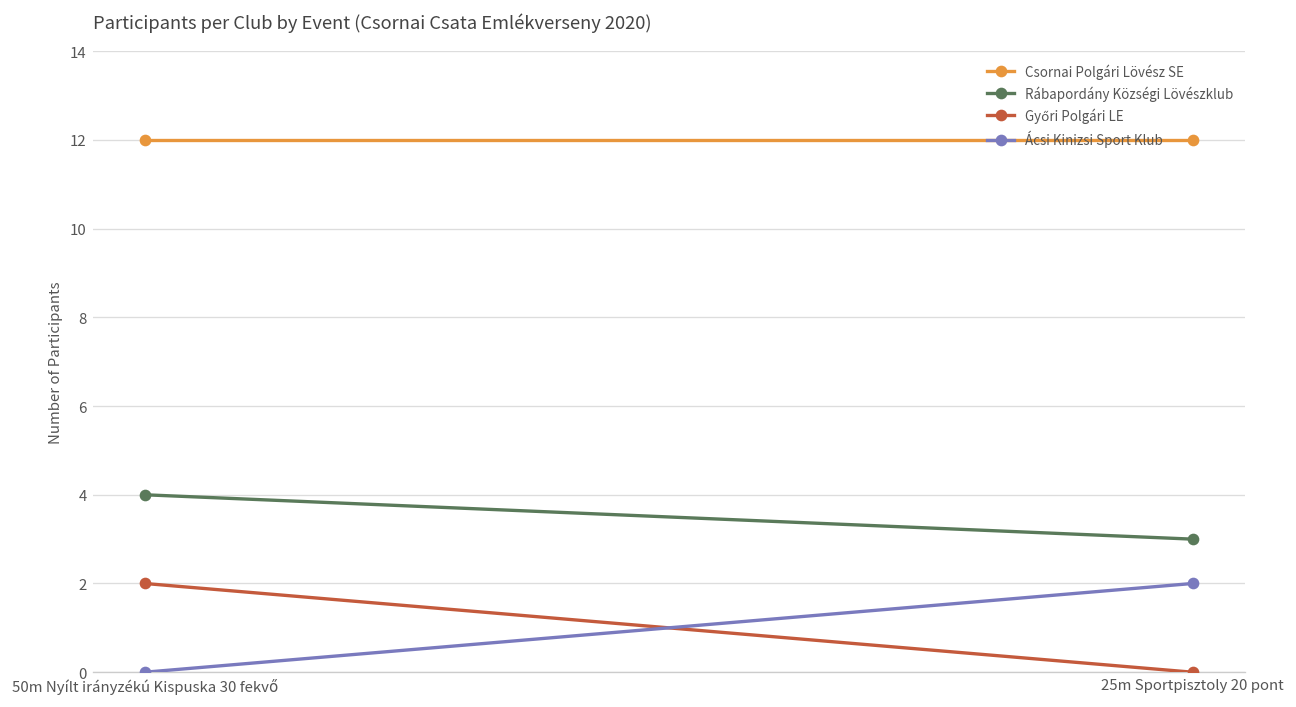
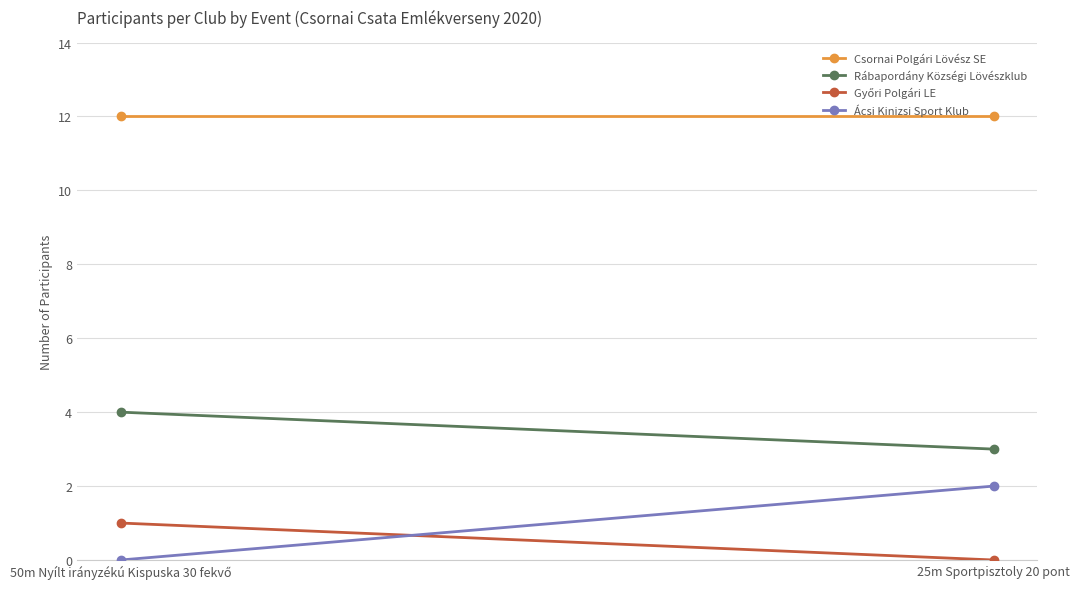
  {
    "Csornai Polgári Lövész SE": {
      "50m Nyílt irányzékú Kispuska 30 fekvő": 12,
      "25m Sportpisztoly 20 pont": 12
    },
    "Rábapordány Községi Lövészklub": {
      "50m Nyílt irányzékú Kispuska 30 fekvő": 4,
      "25m Sportpisztoly 20 pont": 3
    },
    "Győri Polgári LE": {
-     "50m Nyílt irányzékú Kispuska 30 fekvő": 2,
+     "50m Nyílt irányzékú Kispuska 30 fekvő": 1,
      "25m Sportpisztoly 20 pont": 0
    },
    "Ácsi Kinizsi Sport Klub": {
      "50m Nyílt irányzékú Kispuska 30 fekvő": 0,
      "25m Sportpisztoly 20 pont": 2
    }
  }
